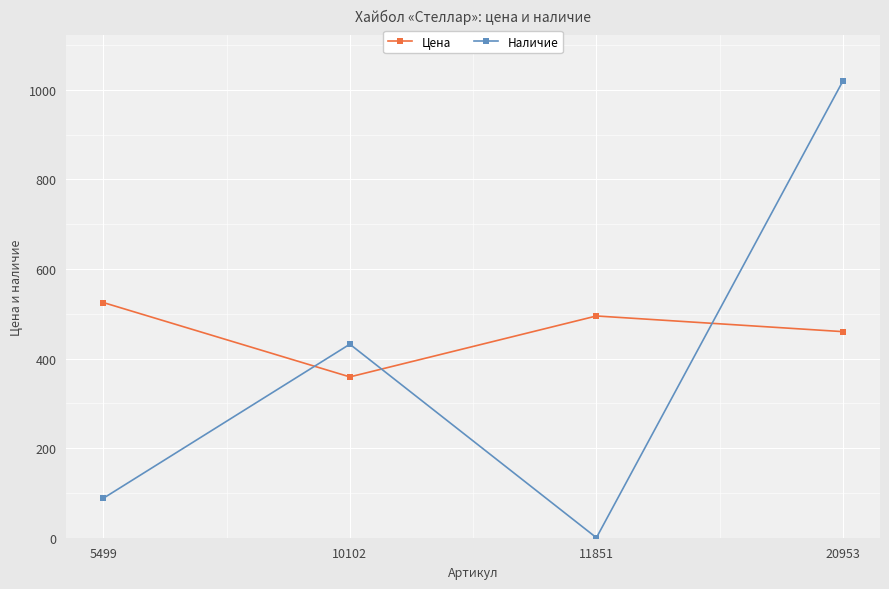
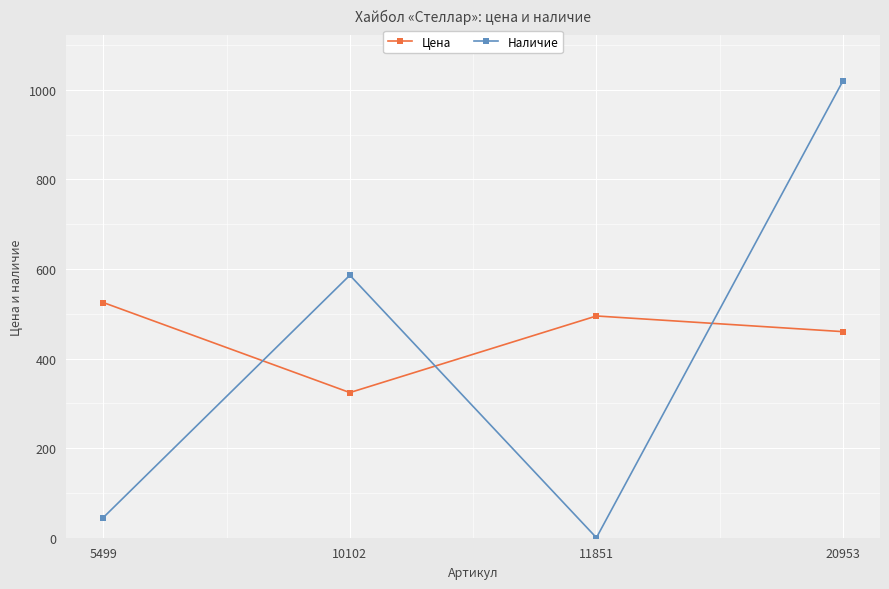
  {
    "Цена": {
      "5499": 530,
-     "10102": 360,
+     "10102": 320,
      "11851": 500,
      "20953": 460
    },
    "Наличие": {
-     "5499": 90,
-     "10102": 430,
+     "5499": 50,
+     "10102": 590,
      "11851": 0,
      "20953": 1020
    }
  }
